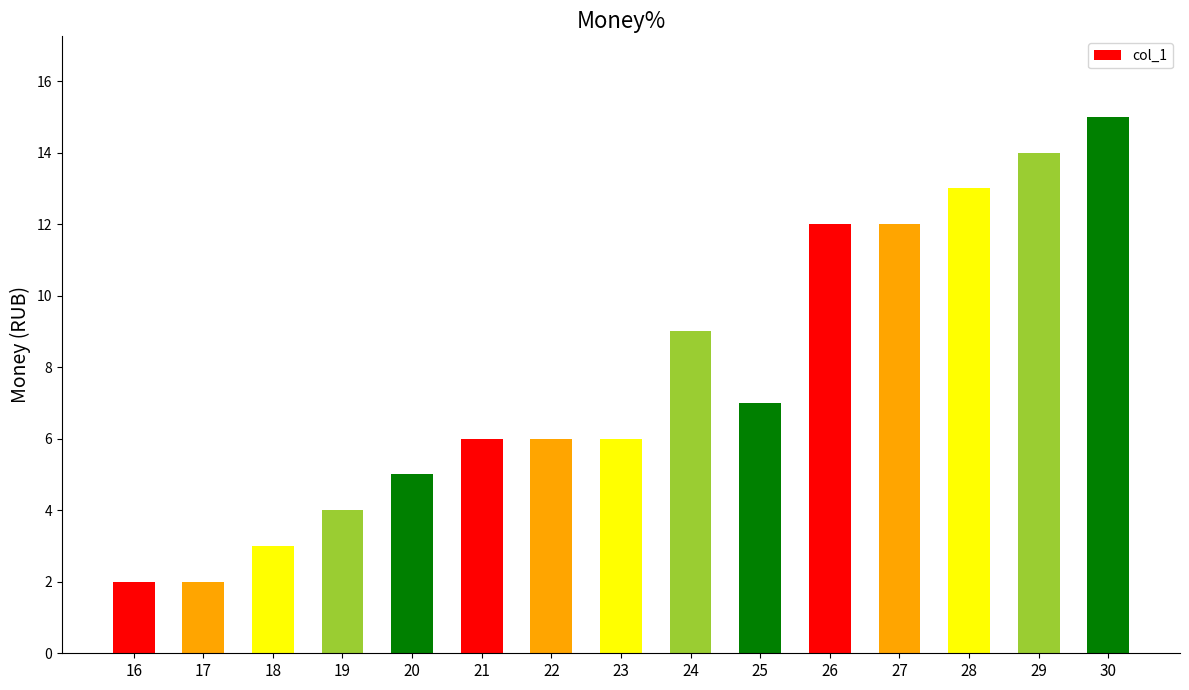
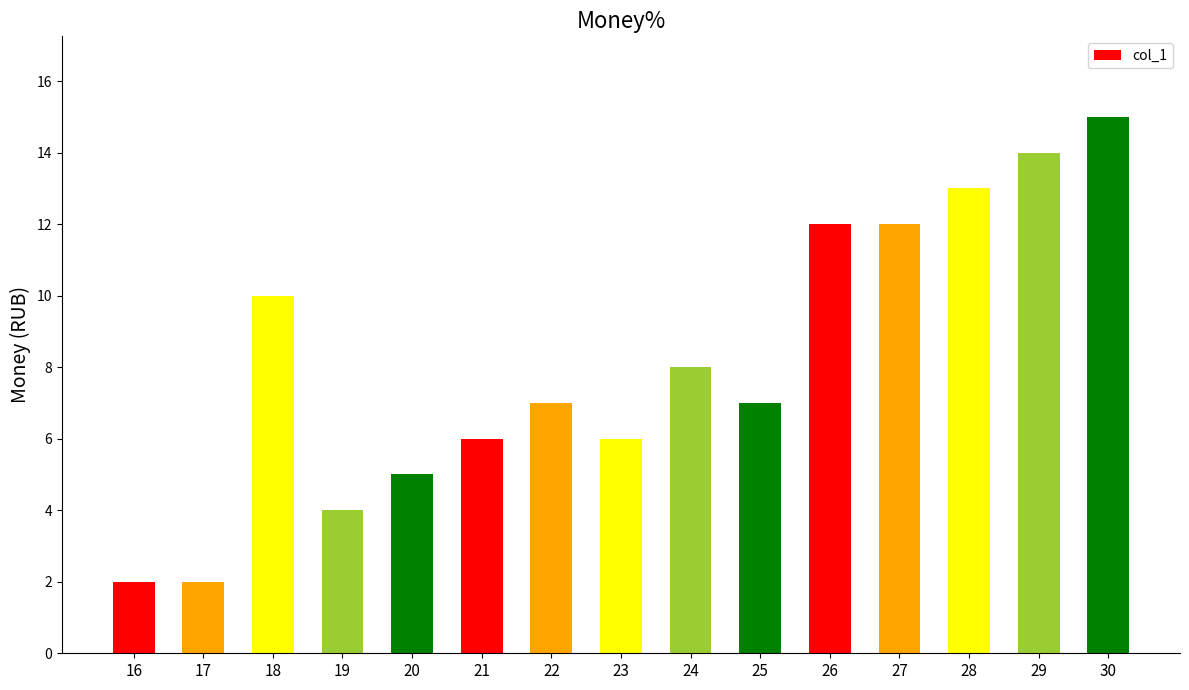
  {
    "16": 2,
    "17": 2,
-   "18": 3,
+   "18": 10,
    "19": 4,
    "20": 5,
    "21": 6,
-   "22": 6,
+   "22": 7,
    "23": 6,
-   "24": 9,
+   "24": 8,
    "25": 7,
    "26": 12,
    "27": 12,
    "28": 13,
    "29": 14,
    "30": 15
  }
